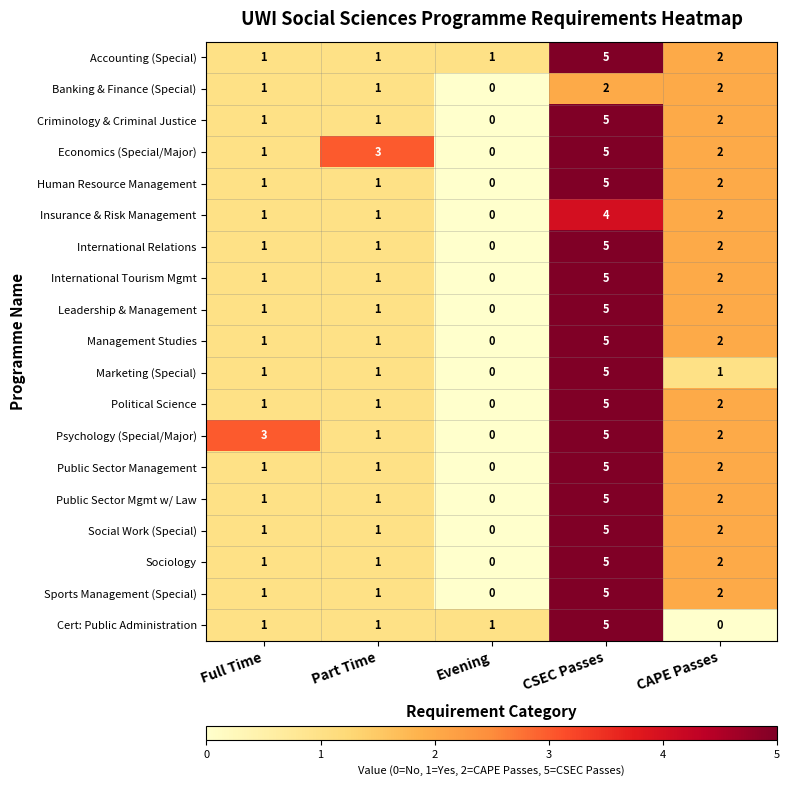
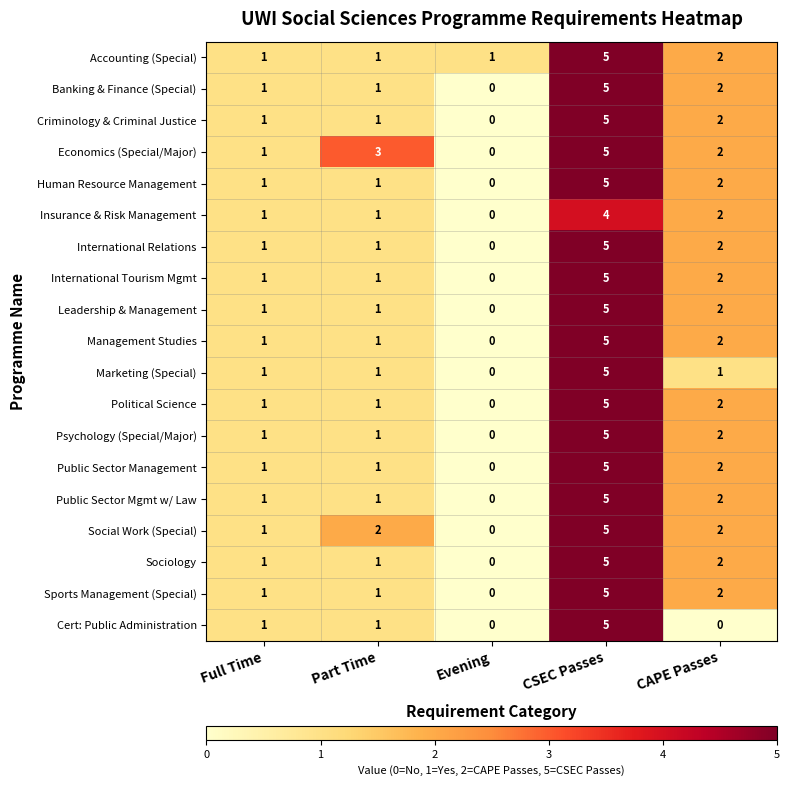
  {
    "Accounting (Special)": {
      "Full Time": 1,
      "Part Time": 1,
      "Evening": 1,
      "CSEC Passes": 5,
      "CAPE Passes": 2
    },
    "Banking & Finance (Special)": {
      "Full Time": 1,
      "Part Time": 1,
      "Evening": 0,
-     "CSEC Passes": 2,
+     "CSEC Passes": 5,
      "CAPE Passes": 2
    },
    "Criminology & Criminal Justice": {
      "Full Time": 1,
      "Part Time": 1,
      "Evening": 0,
      "CSEC Passes": 5,
      "CAPE Passes": 2
    },
    "Economics (Special/Major)": {
      "Full Time": 1,
      "Part Time": 3,
      "Evening": 0,
      "CSEC Passes": 5,
      "CAPE Passes": 2
    },
    "Human Resource Management": {
      "Full Time": 1,
      "Part Time": 1,
      "Evening": 0,
      "CSEC Passes": 5,
      "CAPE Passes": 2
    },
    "Insurance & Risk Management": {
      "Full Time": 1,
      "Part Time": 1,
      "Evening": 0,
      "CSEC Passes": 4,
      "CAPE Passes": 2
    },
    "International Relations": {
      "Full Time": 1,
      "Part Time": 1,
      "Evening": 0,
      "CSEC Passes": 5,
      "CAPE Passes": 2
    },
    "International Tourism Mgmt": {
      "Full Time": 1,
      "Part Time": 1,
      "Evening": 0,
      "CSEC Passes": 5,
      "CAPE Passes": 2
    },
    "Leadership & Management": {
      "Full Time": 1,
      "Part Time": 1,
      "Evening": 0,
      "CSEC Passes": 5,
      "CAPE Passes": 2
    },
    "Management Studies": {
      "Full Time": 1,
      "Part Time": 1,
      "Evening": 0,
      "CSEC Passes": 5,
      "CAPE Passes": 2
    },
    "Marketing (Special)": {
      "Full Time": 1,
      "Part Time": 1,
      "Evening": 0,
      "CSEC Passes": 5,
      "CAPE Passes": 1
    },
    "Political Science": {
      "Full Time": 1,
      "Part Time": 1,
      "Evening": 0,
      "CSEC Passes": 5,
      "CAPE Passes": 2
    },
    "Psychology (Special/Major)": {
-     "Full Time": 3,
+     "Full Time": 1,
      "Part Time": 1,
      "Evening": 0,
      "CSEC Passes": 5,
      "CAPE Passes": 2
    },
    "Public Sector Management": {
      "Full Time": 1,
      "Part Time": 1,
      "Evening": 0,
      "CSEC Passes": 5,
      "CAPE Passes": 2
    },
    "Public Sector Mgmt w/ Law": {
      "Full Time": 1,
      "Part Time": 1,
      "Evening": 0,
      "CSEC Passes": 5,
      "CAPE Passes": 2
    },
    "Social Work (Special)": {
      "Full Time": 1,
-     "Part Time": 1,
+     "Part Time": 2,
      "Evening": 0,
      "CSEC Passes": 5,
      "CAPE Passes": 2
    },
    "Sociology": {
      "Full Time": 1,
      "Part Time": 1,
      "Evening": 0,
      "CSEC Passes": 5,
      "CAPE Passes": 2
    },
    "Sports Management (Special)": {
      "Full Time": 1,
      "Part Time": 1,
      "Evening": 0,
      "CSEC Passes": 5,
      "CAPE Passes": 2
    },
    "Cert: Public Administration": {
      "Full Time": 1,
      "Part Time": 1,
-     "Evening": 1,
+     "Evening": 0,
      "CSEC Passes": 5,
      "CAPE Passes": 0
    }
  }
